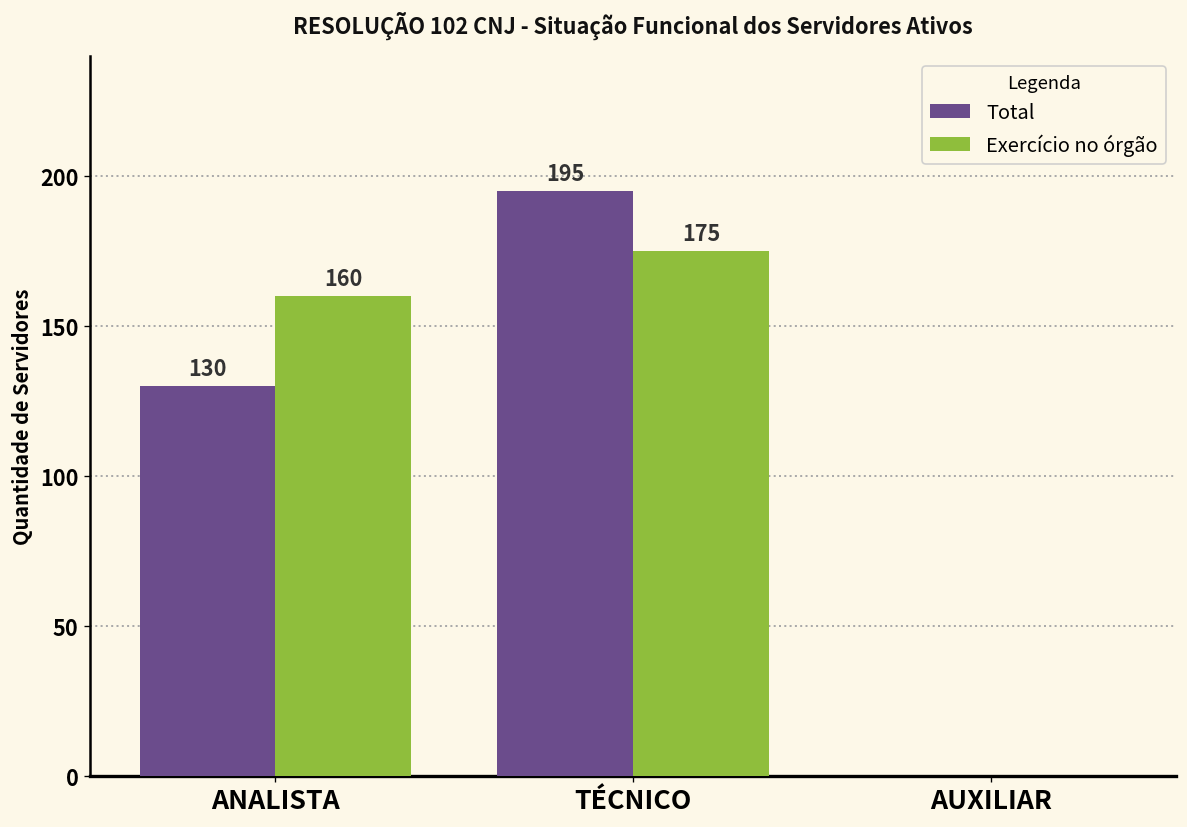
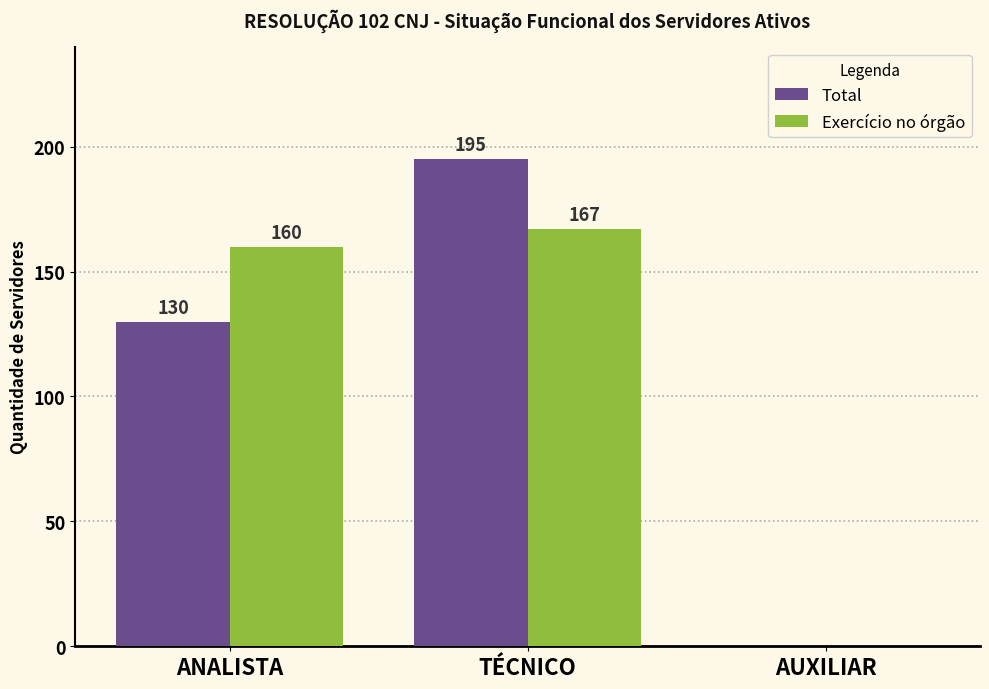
  {
    "Total": {
      "ANALISTA": 130,
      "TÉCNICO": 195
    },
    "Exercício no órgão": {
      "ANALISTA": 160,
-     "TÉCNICO": 175
+     "TÉCNICO": 167
    }
  }
